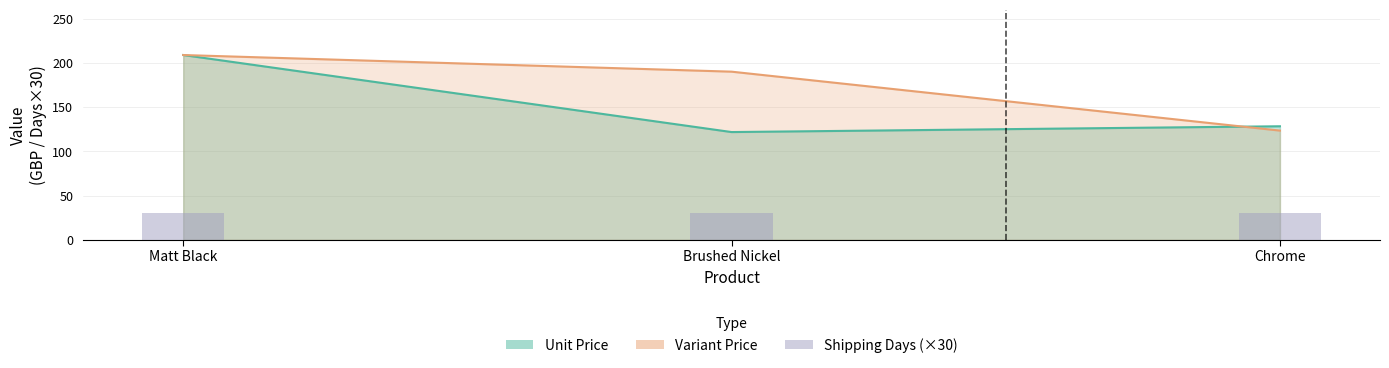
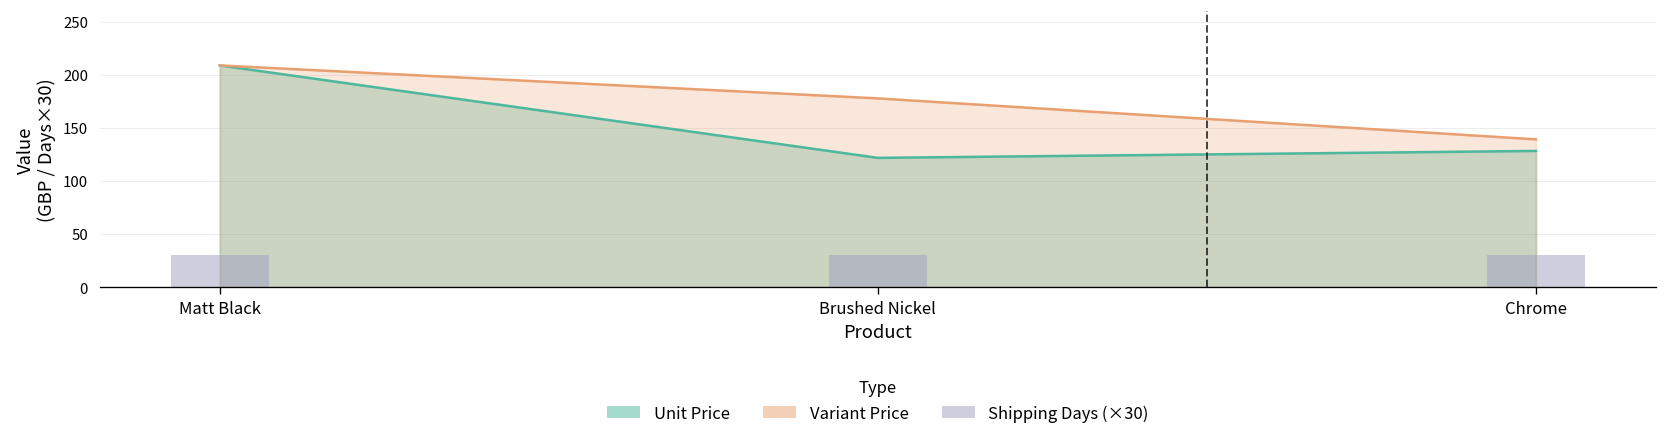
  {
    "Variant Price": {
-     "Brushed Nickel": 190,
-     "Chrome": 120
+     "Brushed Nickel": 180,
+     "Chrome": 140
    }
  }
